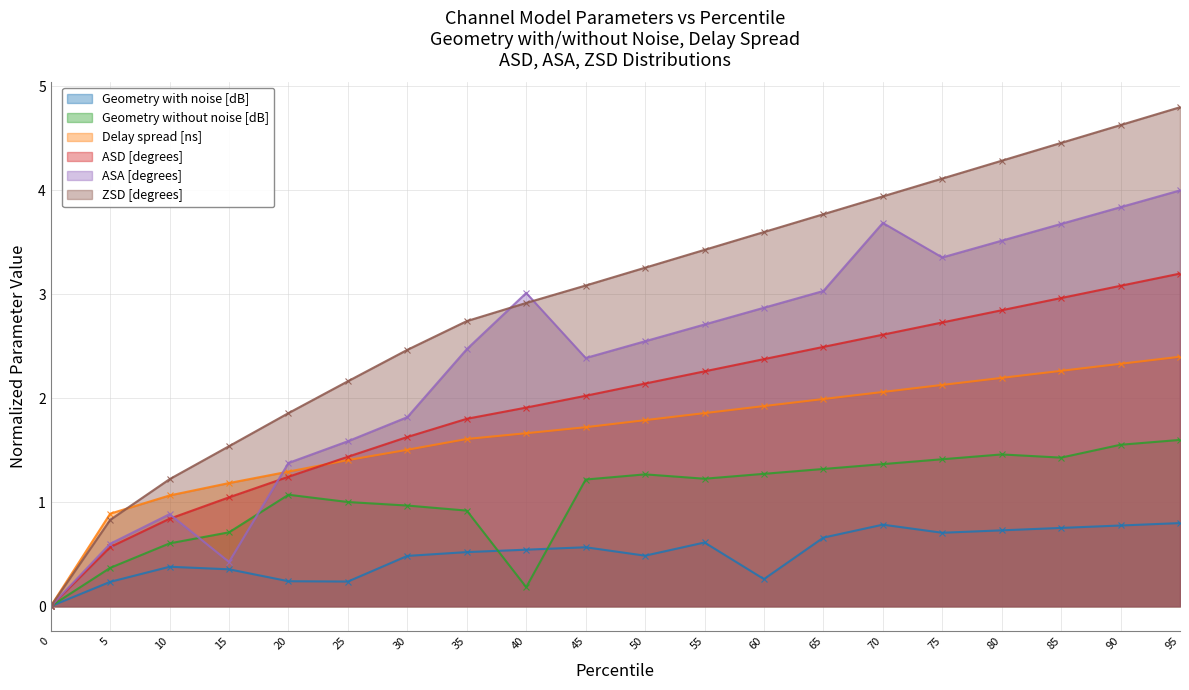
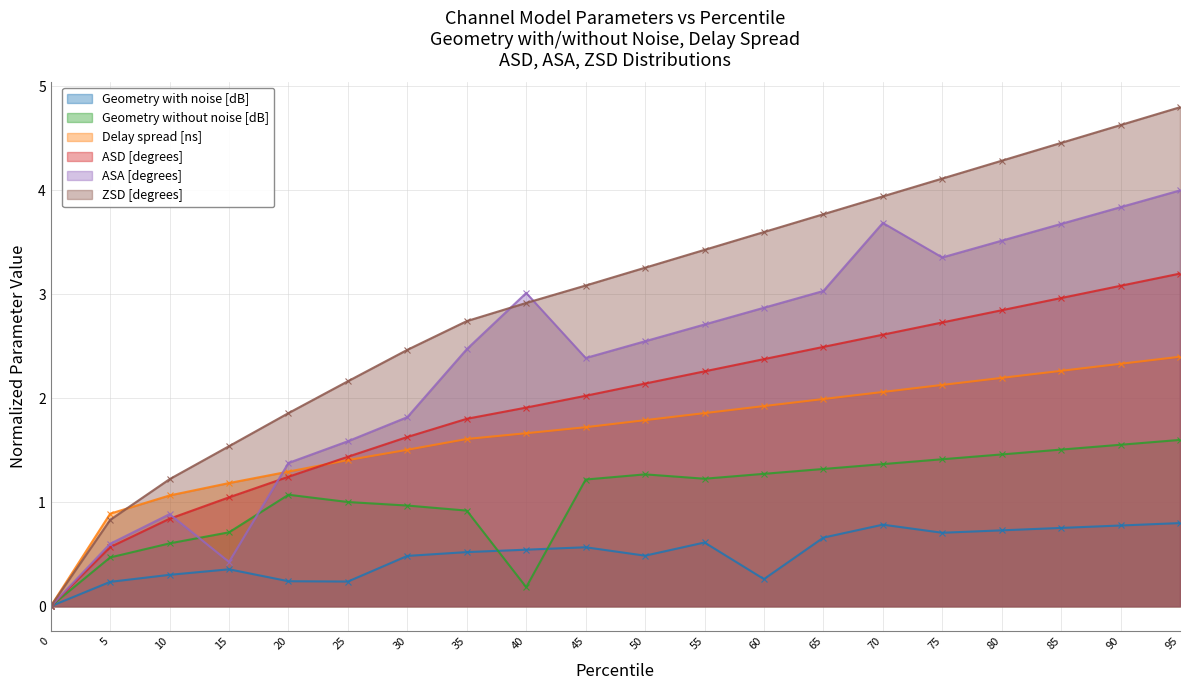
  {
    "Geometry with noise [dB]": {
      "5": 0.23,
-     "10": 0.38,
+     "10": 0.30,
      "15": 0.36,
      "20": 0.24,
      "25": 0.24,
      "30": 0.48,
      "35": 0.52,
      "40": 0.54,
      "45": 0.57,
      "50": 0.49,
      "55": 0.61,
      "60": 0.26,
      "65": 0.66,
      "70": 0.78,
      "75": 0.71,
      "80": 0.73,
      "85": 0.75,
      "90": 0.78,
      "95": 0.80
    },
    "Geometry without noise [dB]": {
-     "5": 0.37,
+     "5": 0.47,
      "10": 0.60,
      "15": 0.71,
      "20": 1.07,
      "25": 1.00,
      "30": 0.97,
      "35": 0.92,
      "40": 0.18,
      "45": 1.22,
      "50": 1.27,
      "55": 1.23,
      "60": 1.27,
      "65": 1.32,
      "70": 1.37,
      "75": 1.41,
      "80": 1.46,
-     "85": 1.43,
+     "85": 1.51,
      "90": 1.55,
      "95": 1.60
    },
    "ASA [degrees]": {
      "5": 0.60,
      "10": 0.89,
      "15": 0.43,
      "20": 1.38,
      "25": 1.59,
      "30": 1.82,
      "35": 2.47,
      "40": 3.01,
      "45": 2.39,
      "50": 2.55,
      "55": 2.71,
      "60": 2.87,
      "65": 3.03,
      "70": 3.69,
      "75": 3.36,
      "80": 3.52,
      "85": 3.68,
      "90": 3.84,
      "95": 4.00
    }
  }
